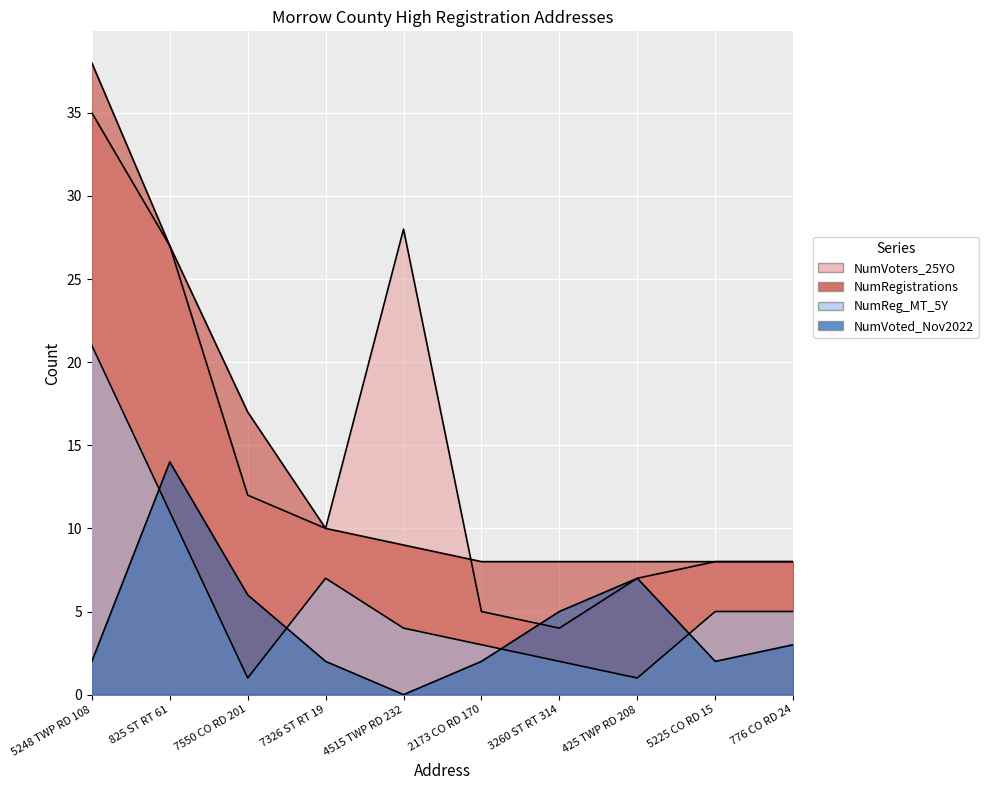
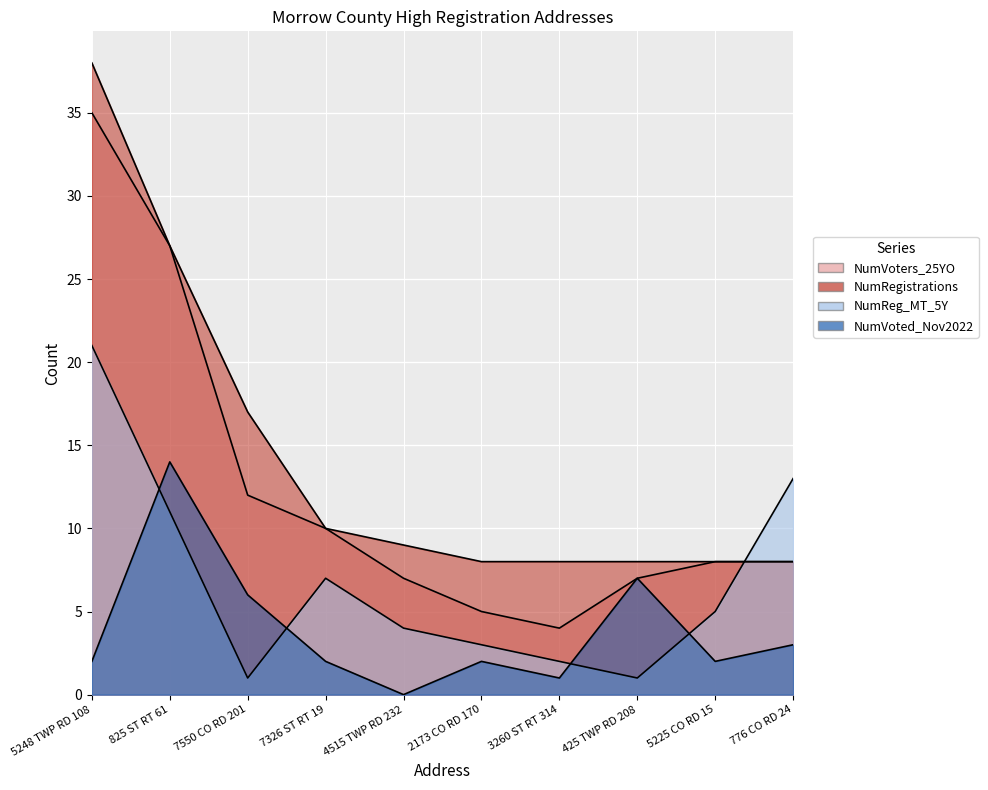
  {
    "NumVoters_25YO": {
      "5248 TWP RD 108": 35,
      "7550 CO RD 201": 12,
-     "4515 TWP RD 232": 28,
+     "4515 TWP RD 232": 7,
      "2173 CO RD 170": 5,
      "3260 ST RT 314": 4
    },
    "NumRegistrations": {
      "5248 TWP RD 108": 38,
      "7550 CO RD 201": 17,
      "4515 TWP RD 232": 9,
      "2173 CO RD 170": 8,
      "3260 ST RT 314": 8,
      "425 TWP RD 208": 8
    },
    "NumReg_MT_5Y": {
      "5248 TWP RD 108": 21,
      "825 ST RT 61": 11,
      "7550 CO RD 201": 1,
      "7326 ST RT 19": 7,
      "4515 TWP RD 232": 4,
      "2173 CO RD 170": 3,
      "3260 ST RT 314": 2,
      "425 TWP RD 208": 1,
      "5225 CO RD 15": 5,
-     "776 CO RD 24": 5
+     "776 CO RD 24": 13
    },
    "NumVoted_Nov2022": {
      "5248 TWP RD 108": 2,
      "825 ST RT 61": 14,
      "7550 CO RD 201": 6,
      "7326 ST RT 19": 2,
      "4515 TWP RD 232": 0,
      "2173 CO RD 170": 2,
-     "3260 ST RT 314": 5,
+     "3260 ST RT 314": 1,
      "5225 CO RD 15": 2,
      "776 CO RD 24": 3
    }
  }
